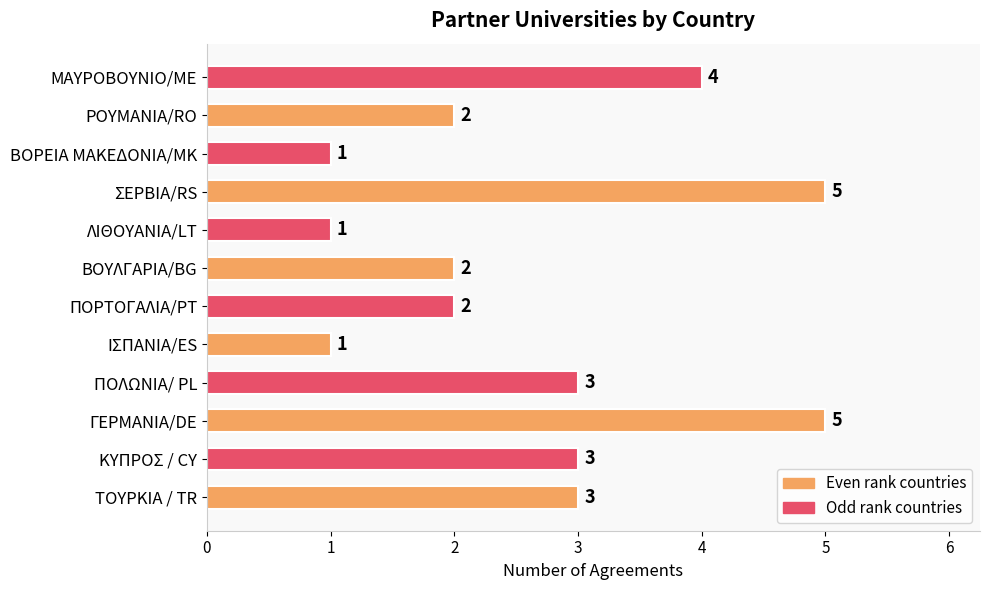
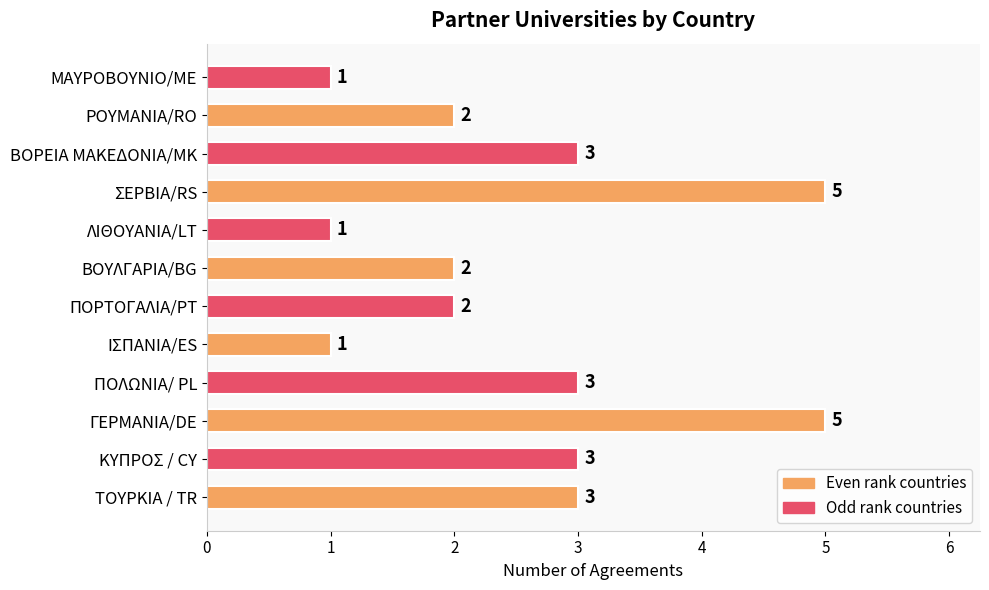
  {
-   "ΜΑΥΡΟΒΟΥΝΙΟ/ME": 4,
+   "ΜΑΥΡΟΒΟΥΝΙΟ/ME": 1,
    "ΡΟΥΜΑΝΙΑ/RO": 2,
-   "ΒΟΡΕΙΑ ΜΑΚΕΔΟΝΙA/MK": 1,
+   "ΒΟΡΕΙΑ ΜΑΚΕΔΟΝΙA/MK": 3,
    "ΣΕΡΒΙΑ/RS": 5,
    "ΛΙΘΟΥΑΝΙΑ/LT": 1,
    "ΒΟΥΛΓΑΡΙΑ/BG": 2,
    "ΠΟΡΤΟΓΑΛΙΑ/PT": 2,
    "ΙΣΠΑΝΙΑ/ES": 1,
    "ΠΟΛΩΝΙΑ/ PL": 3,
    "ΓΕΡΜΑΝΙΑ/DE": 5,
    "ΚΥΠΡΟΣ / CY": 3,
    "ΤΟΥΡΚΙΑ / TR": 3
  }
